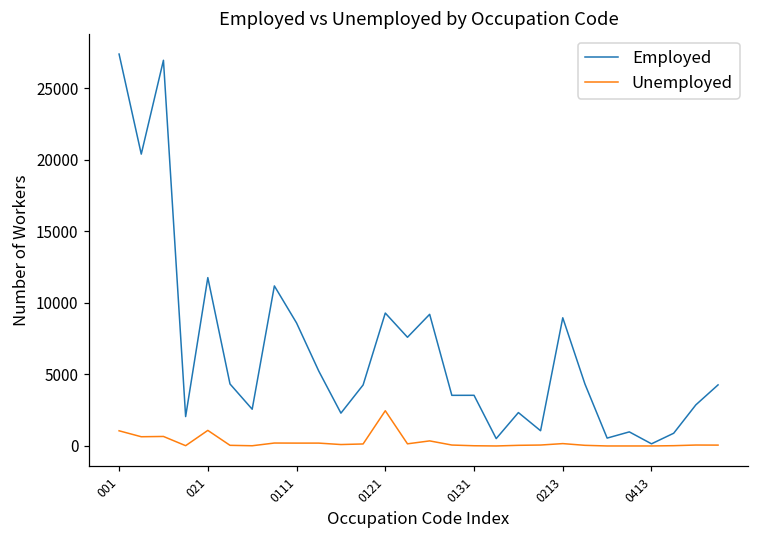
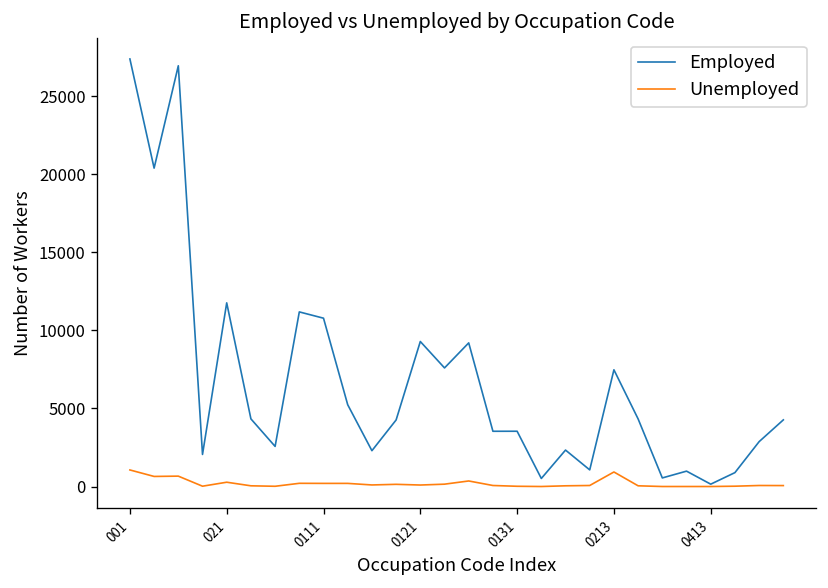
  {
    "Employed": {
      "001": 27400,
      "021": 11800,
-     "0111": 8600,
+     "0111": 10800,
      "0121": 9300,
      "0131": 3500,
-     "0213": 9000
+     "0213": 7500
    },
    "Unemployed": {
      "001": 1100,
-     "021": 1100,
+     "021": 300,
      "0111": 200,
-     "0121": 2500,
+     "0121": 100,
      "0131": 0,
-     "0213": 200
+     "0213": 900
    }
  }
